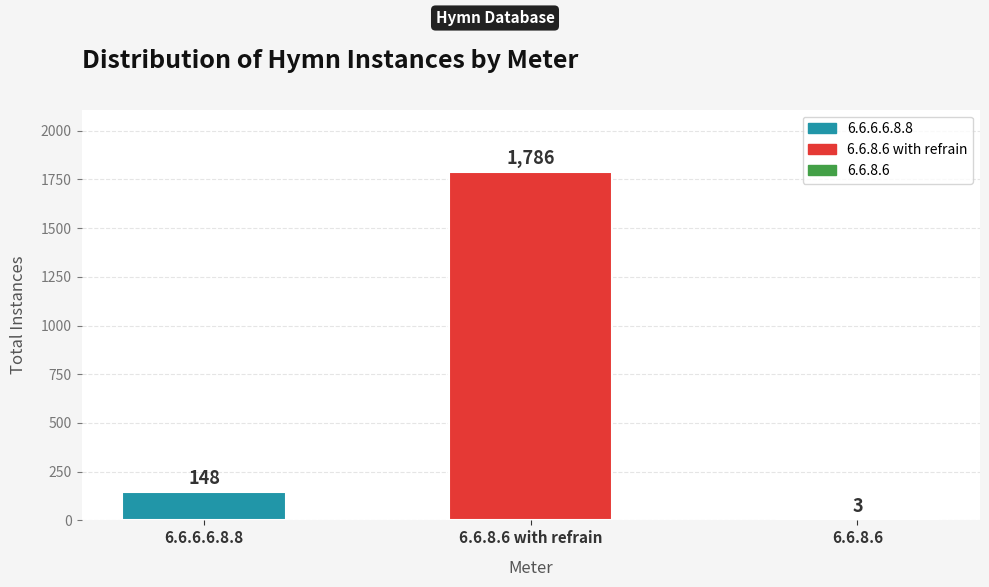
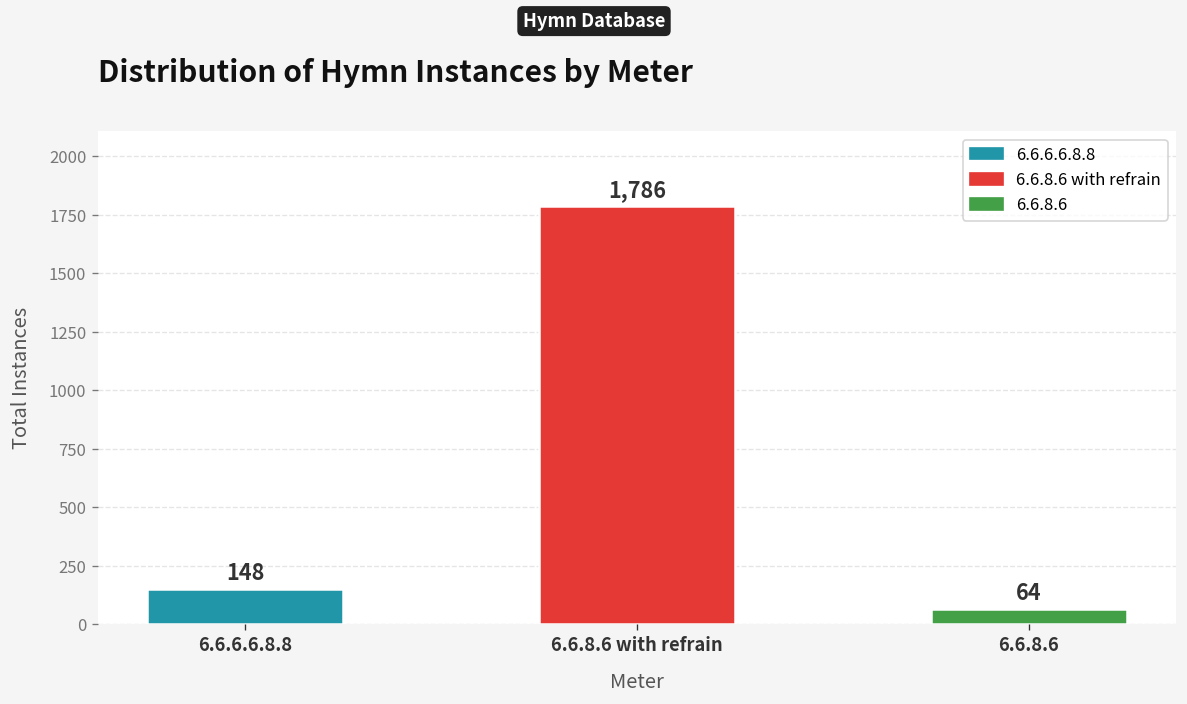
  {
    "6.6.6.6.8.8": "148",
    "6.6.8.6 with refrain": "1,786",
-   "6.6.8.6": "3"
+   "6.6.8.6": "64"
  }
